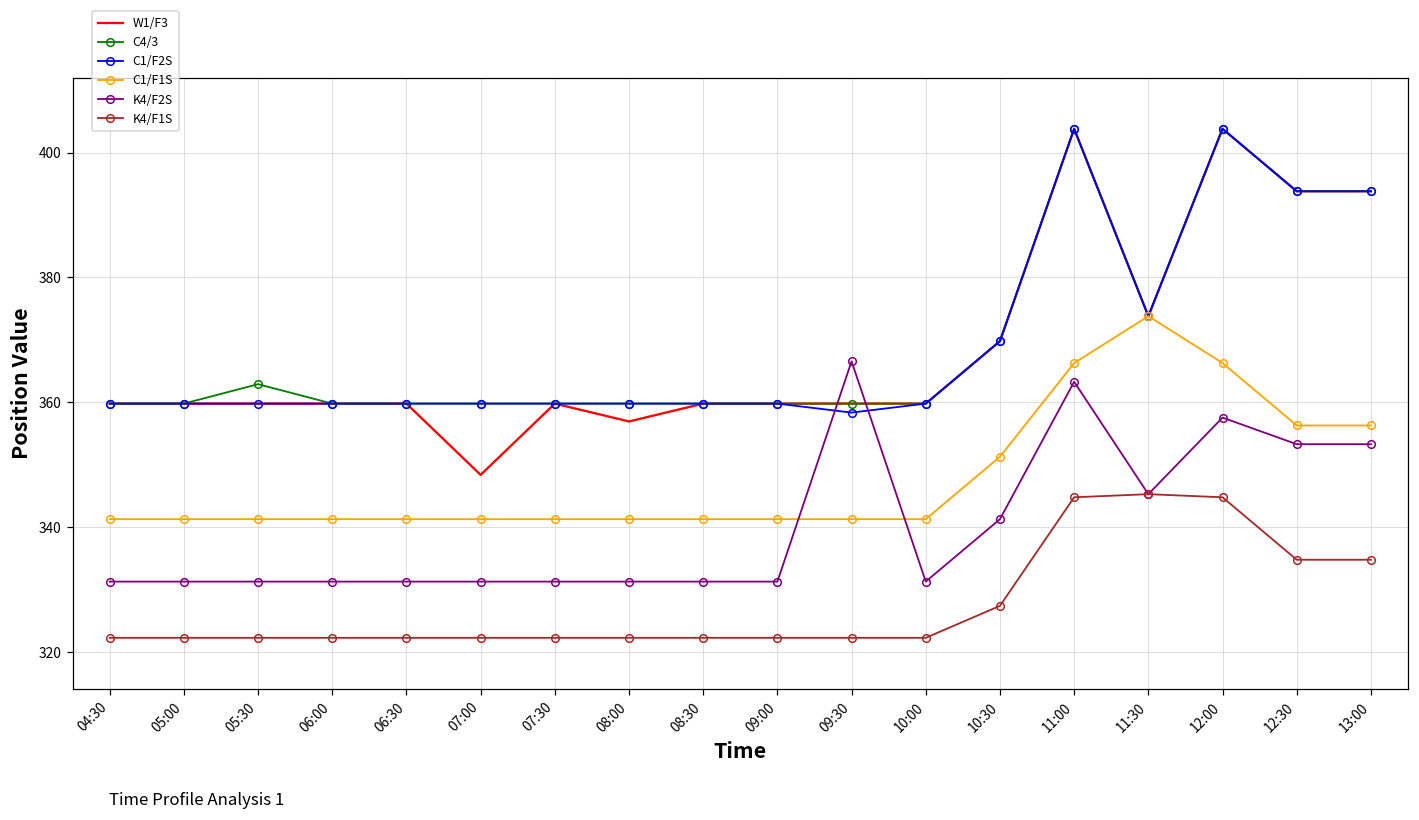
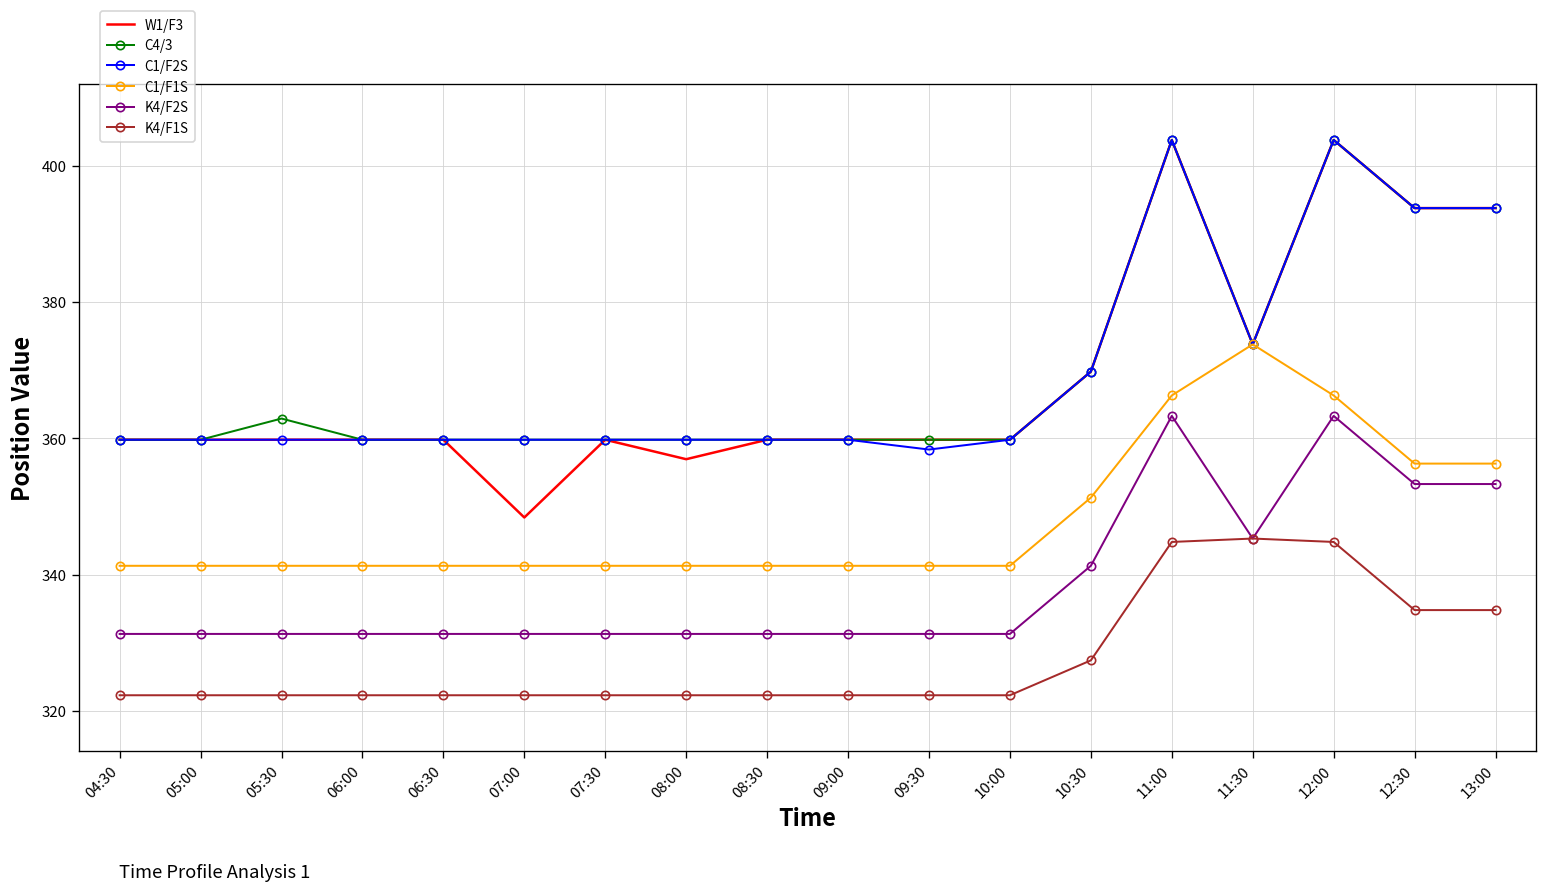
  {
    "W1/F3": {
      "07:00": 348,
      "08:00": 357
    },
    "C4/3": {
      "05:30": 363
    },
    "C1/F2S": {
      "09:30": 358
    },
    "C1/F1S": {
      "04:30": 341,
      "05:00": 341,
      "05:30": 341,
      "06:00": 341,
      "06:30": 341,
      "07:00": 341,
      "07:30": 341,
      "08:00": 341,
      "08:30": 341,
      "09:00": 341,
      "09:30": 341,
      "10:00": 341,
      "10:30": 351,
      "11:00": 366,
      "12:00": 366,
      "12:30": 356,
      "13:00": 356
    },
    "K4/F2S": {
      "04:30": 331,
      "05:00": 331,
      "05:30": 331,
      "06:00": 331,
      "06:30": 331,
      "07:00": 331,
      "07:30": 331,
      "08:00": 331,
      "08:30": 331,
      "09:00": 331,
-     "09:30": 367,
+     "09:30": 331,
      "10:00": 331,
      "10:30": 341,
      "11:00": 363,
-     "12:00": 358,
+     "12:00": 363,
      "12:30": 353,
      "13:00": 353
    },
    "K4/F1S": {
      "04:30": 322,
      "05:00": 322,
      "05:30": 322,
      "06:00": 322,
      "06:30": 322,
      "07:00": 322,
      "07:30": 322,
      "08:00": 322,
      "08:30": 322,
      "09:00": 322,
      "09:30": 322,
      "10:00": 322,
      "10:30": 327,
      "11:00": 345,
      "12:00": 345,
      "12:30": 335,
      "13:00": 335
    }
  }
